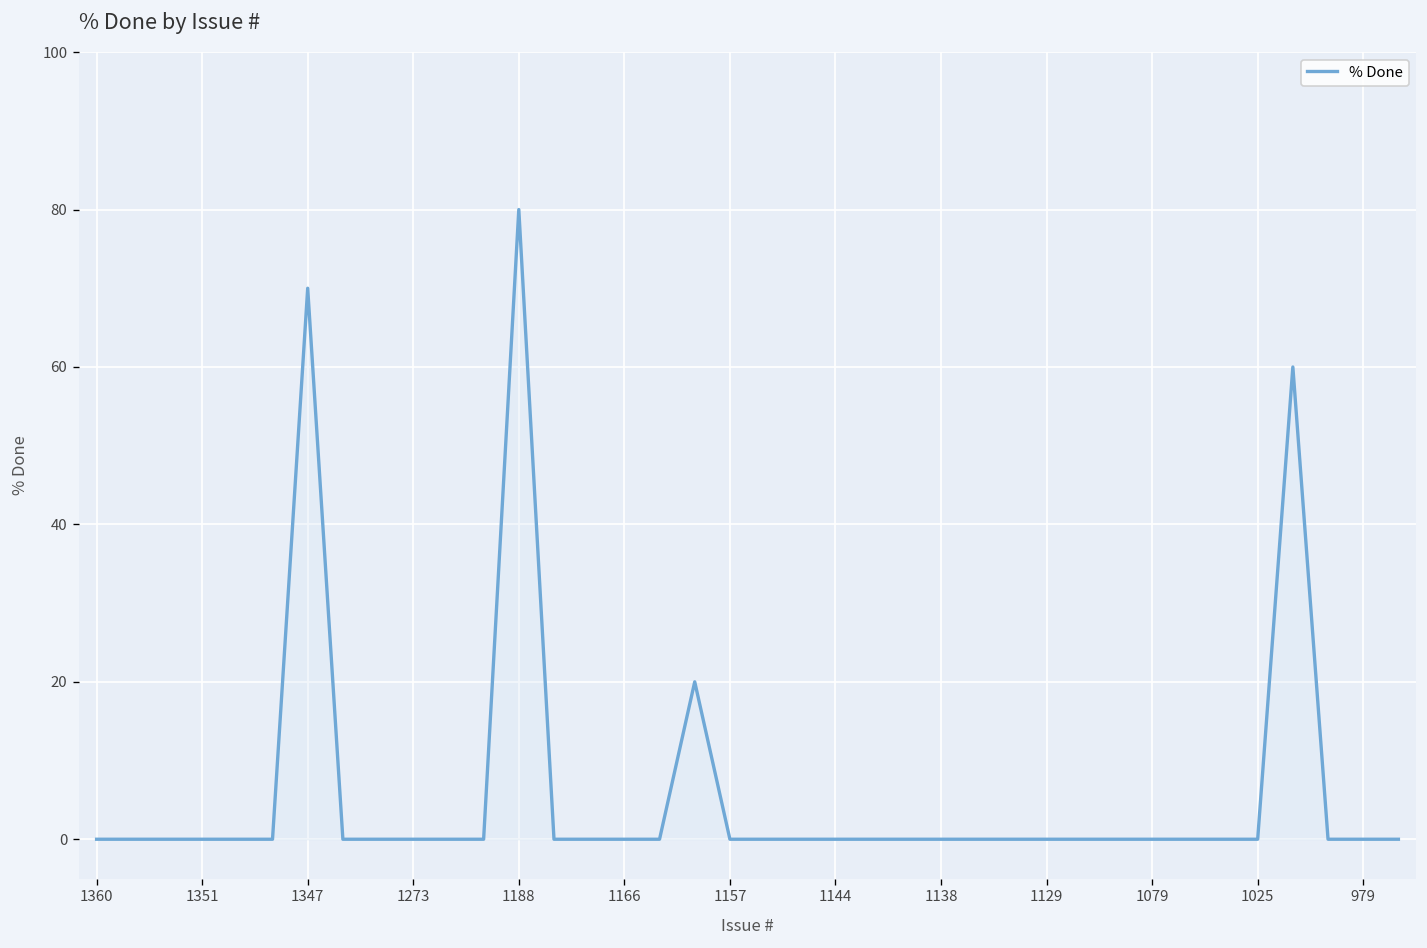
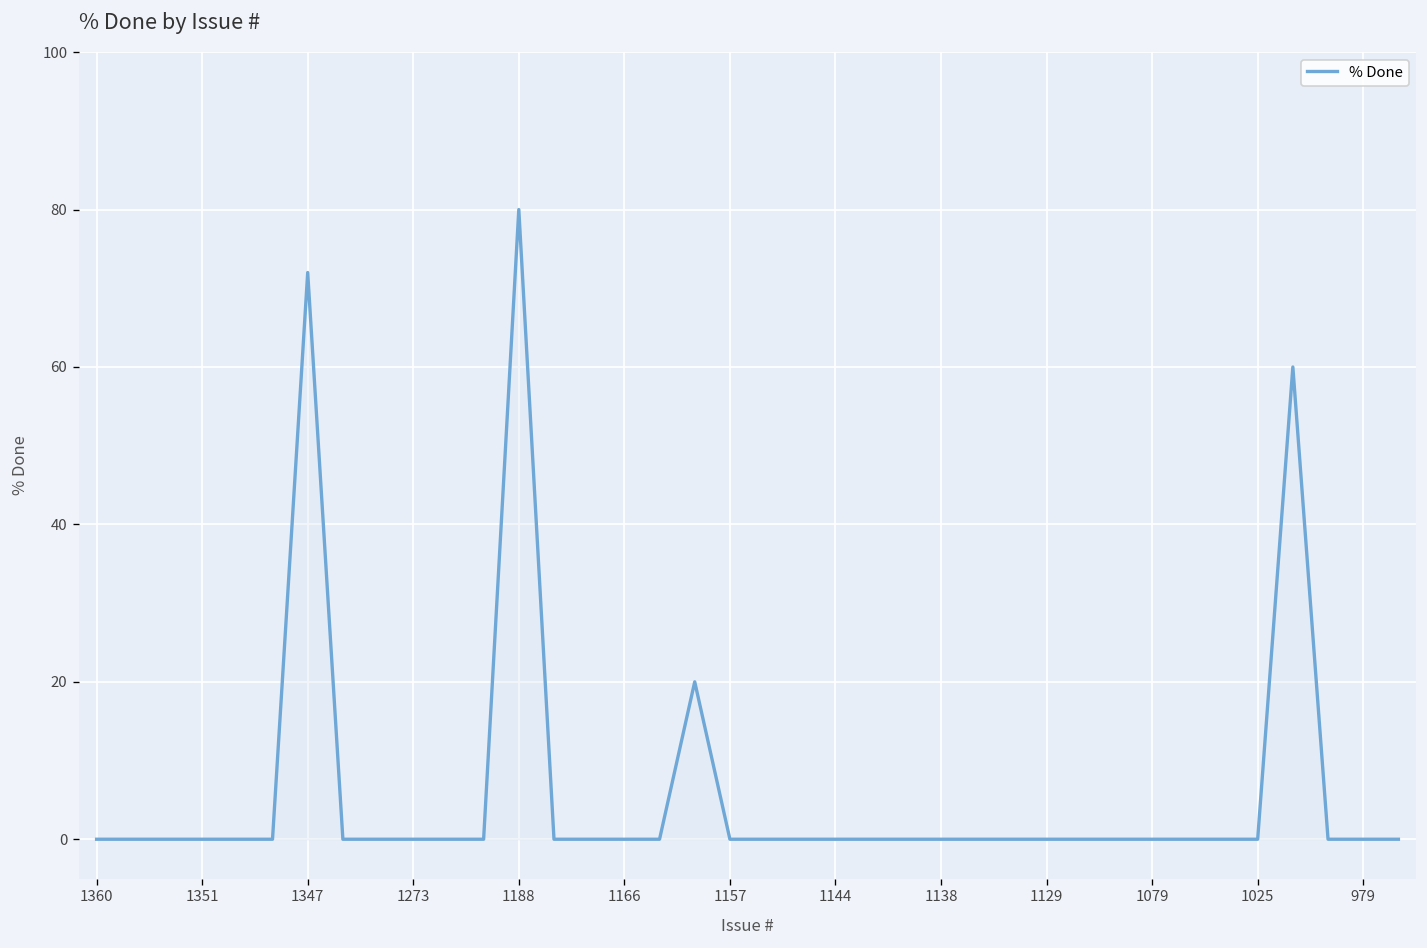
  {
    "1360": 0,
    "1351": 0,
-   "1347": 70,
+   "1347": 72,
    "1273": 0,
    "1188": 80,
    "1166": 0,
    "1157": 0,
    "1144": 0,
    "1138": 0,
    "1129": 0,
    "1079": 0,
    "1025": 0,
    "979": 0
  }
